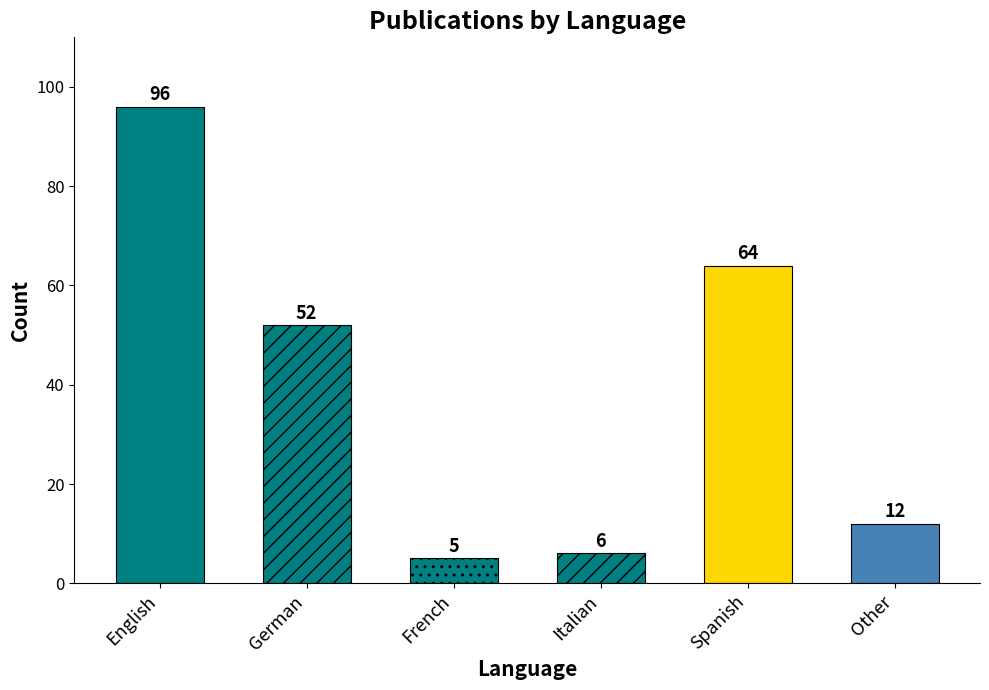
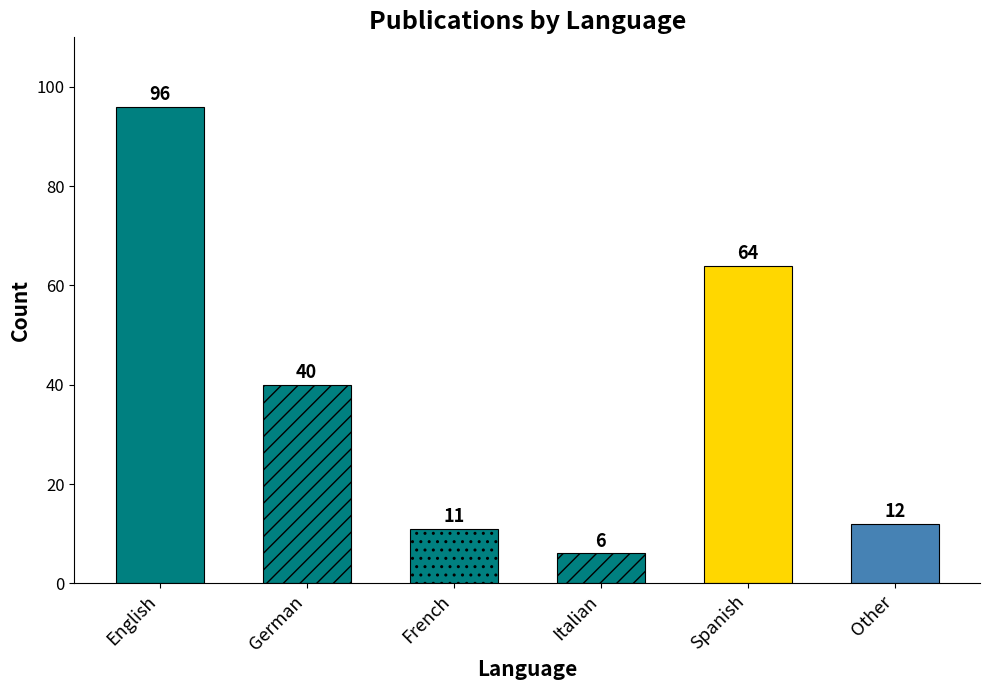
  {
    "English": 96,
-   "German": 52,
-   "French": 5,
+   "German": 40,
+   "French": 11,
    "Italian": 6,
    "Spanish": 64,
    "Other": 12
  }
